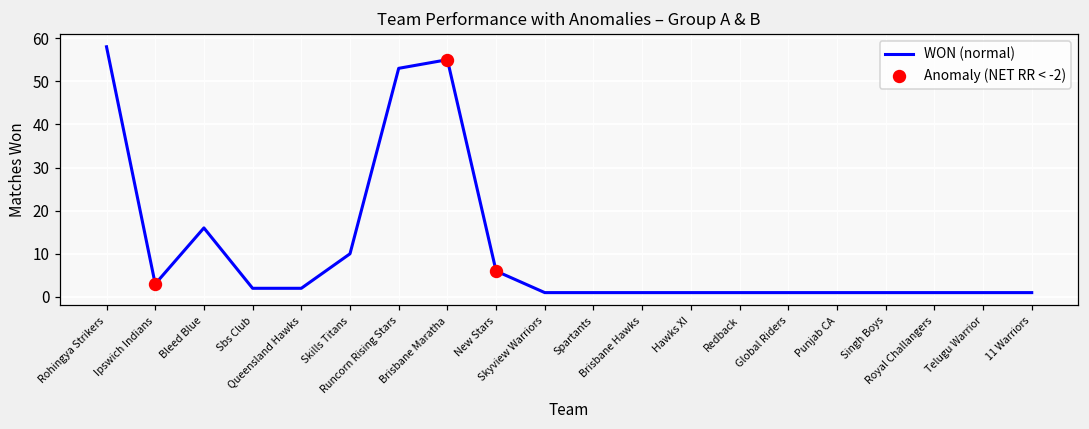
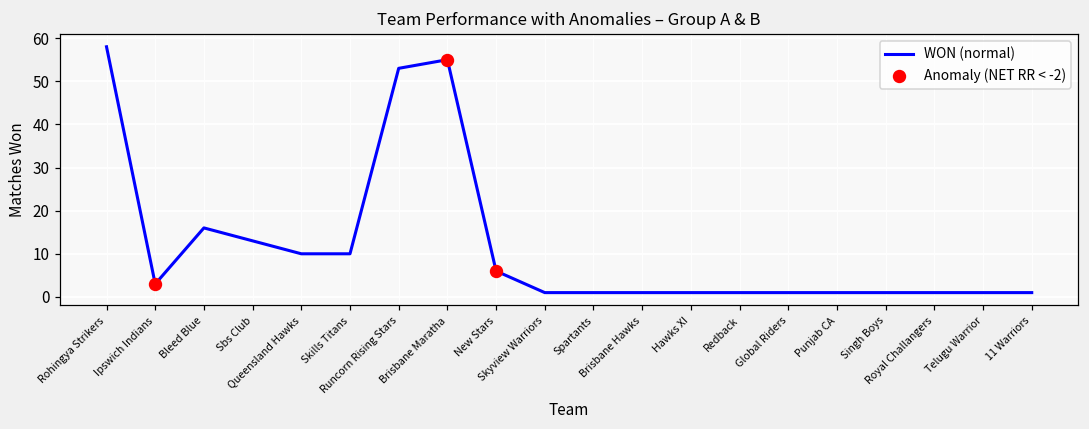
  {
    "WON (normal)": {
      "Rohingya Strikers": 58,
      "Bleed Blue": 16,
-     "Sbs Club": 2,
-     "Queensland Hawks": 2,
+     "Sbs Club": 13,
+     "Queensland Hawks": 10,
      "Skills Titans": 10,
      "Runcorn Rising Stars": 53,
      "Skyview Warriors": 1,
      "Spartants": 1,
      "Brisbane Hawks": 1,
      "Hawks XI": 1,
      "Redback": 1,
      "Global Riders": 1,
      "Punjab CA": 1,
      "Singh Boys": 1,
      "Royal Challangers": 1,
      "Telugu Warrior": 1,
      "11 Warriors": 1
    }
  }
